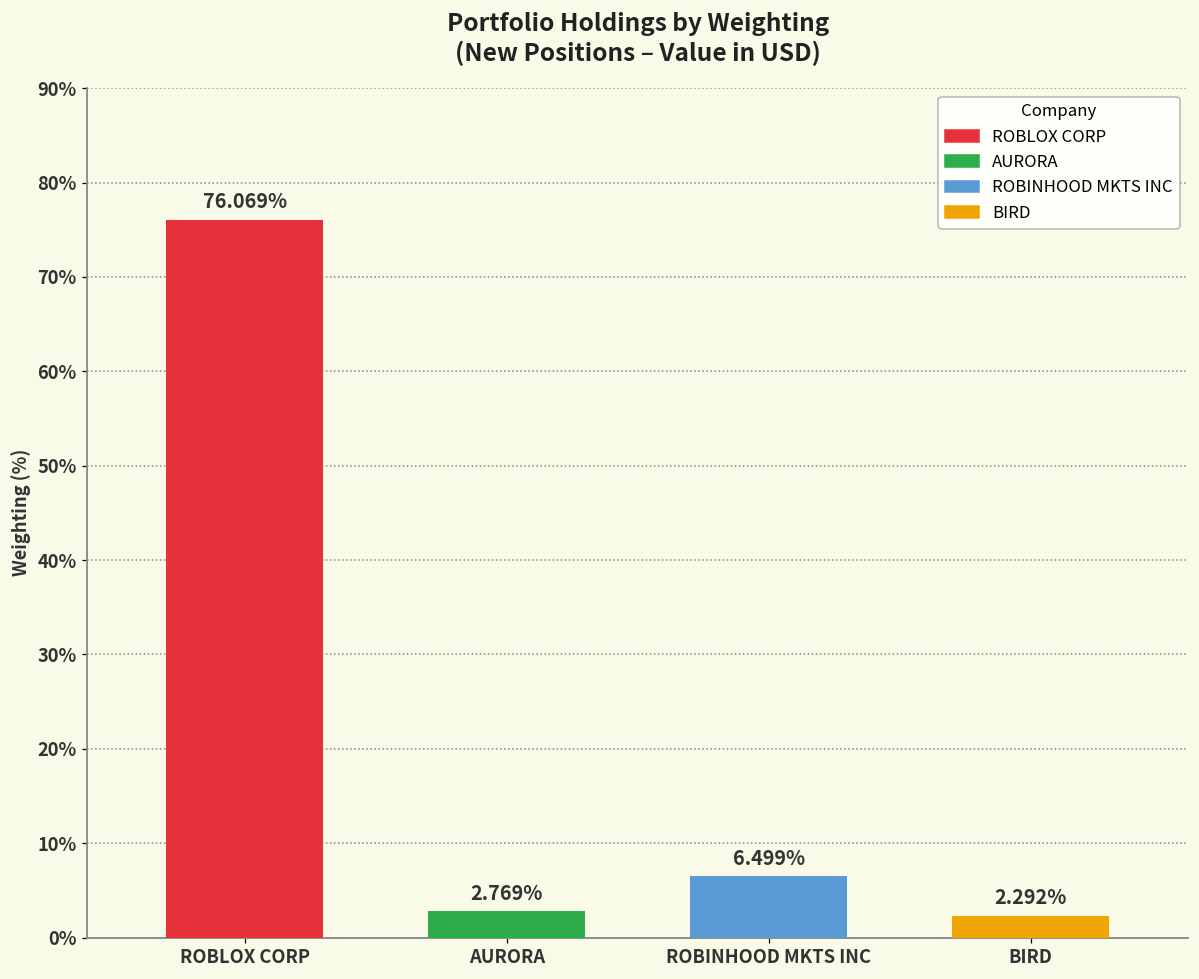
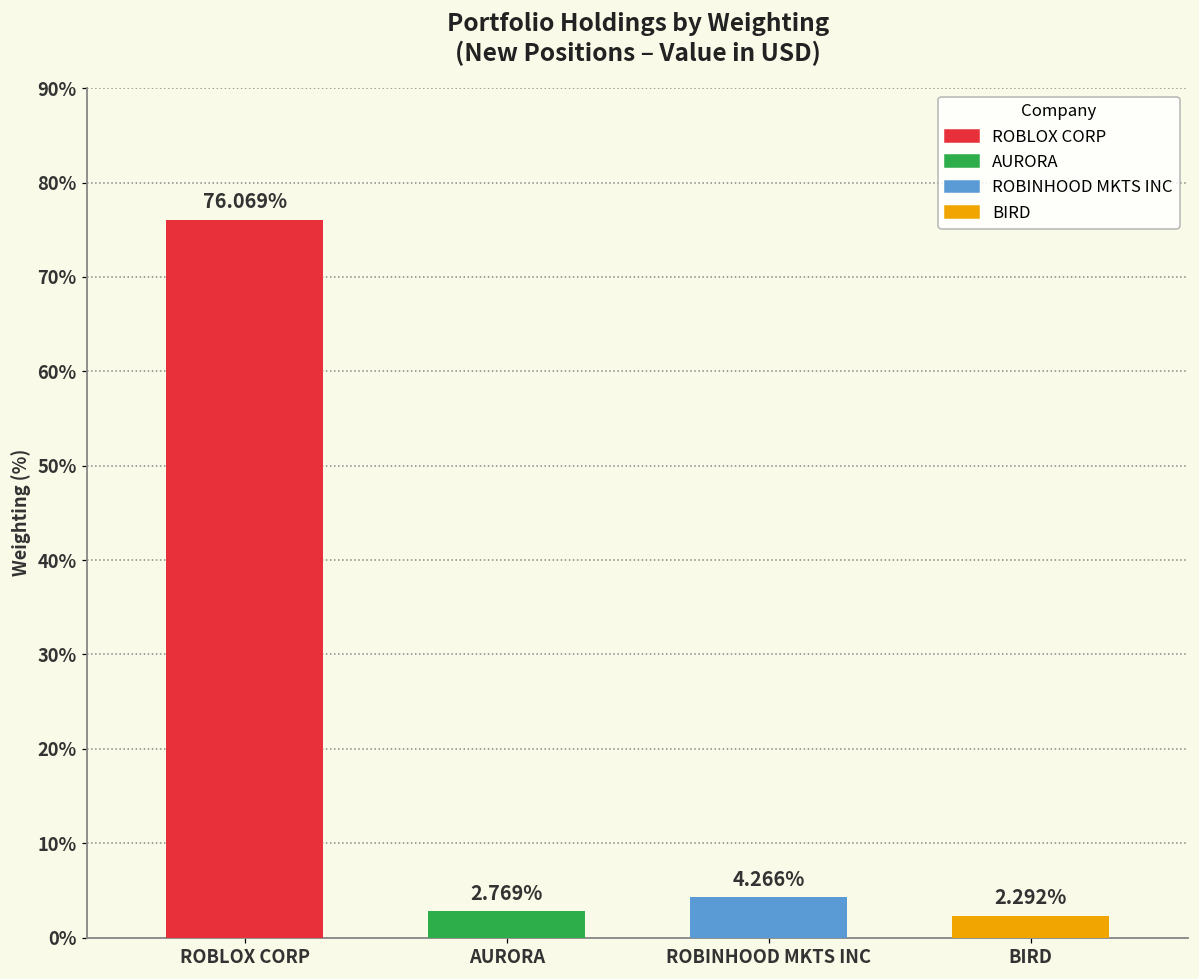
  {
    "ROBLOX CORP": "76.069%",
    "AURORA": "2.769%",
-   "ROBINHOOD MKTS INC": "6.499%",
+   "ROBINHOOD MKTS INC": "4.266%",
    "BIRD": "2.292%"
  }
